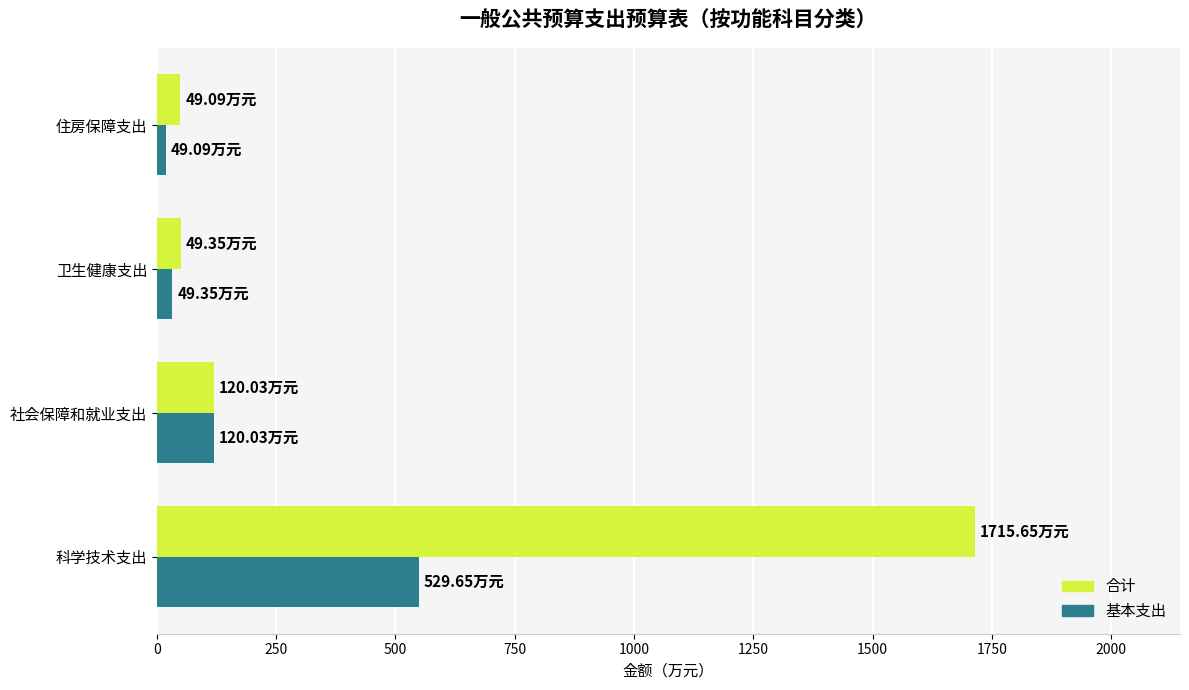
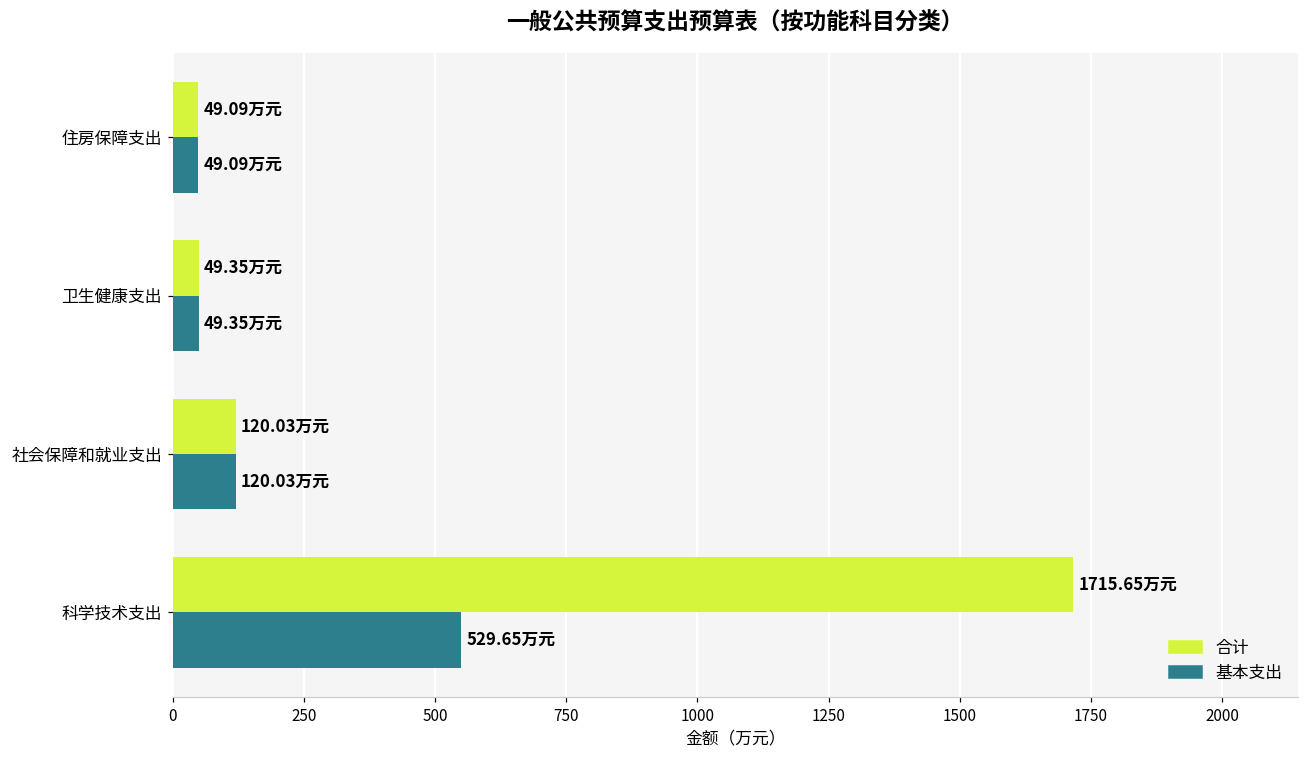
  {
    "合计": {
      "住房保障支出": 49.09,
      "卫生健康支出": 49.35,
      "社会保障和就业支出": 120.03,
      "科学技术支出": 1715.65
    },
    "基本支出": {
-     "住房保障支出": 20,
-     "卫生健康支出": 30
+     "住房保障支出": 50,
+     "卫生健康支出": 50
    }
  }
